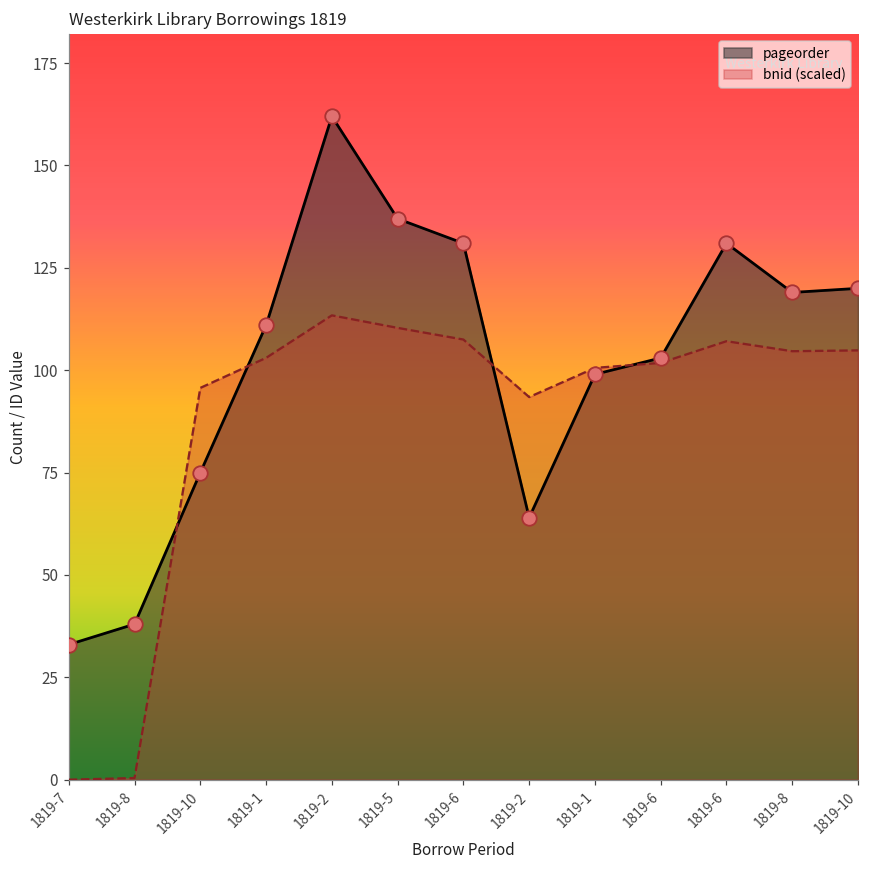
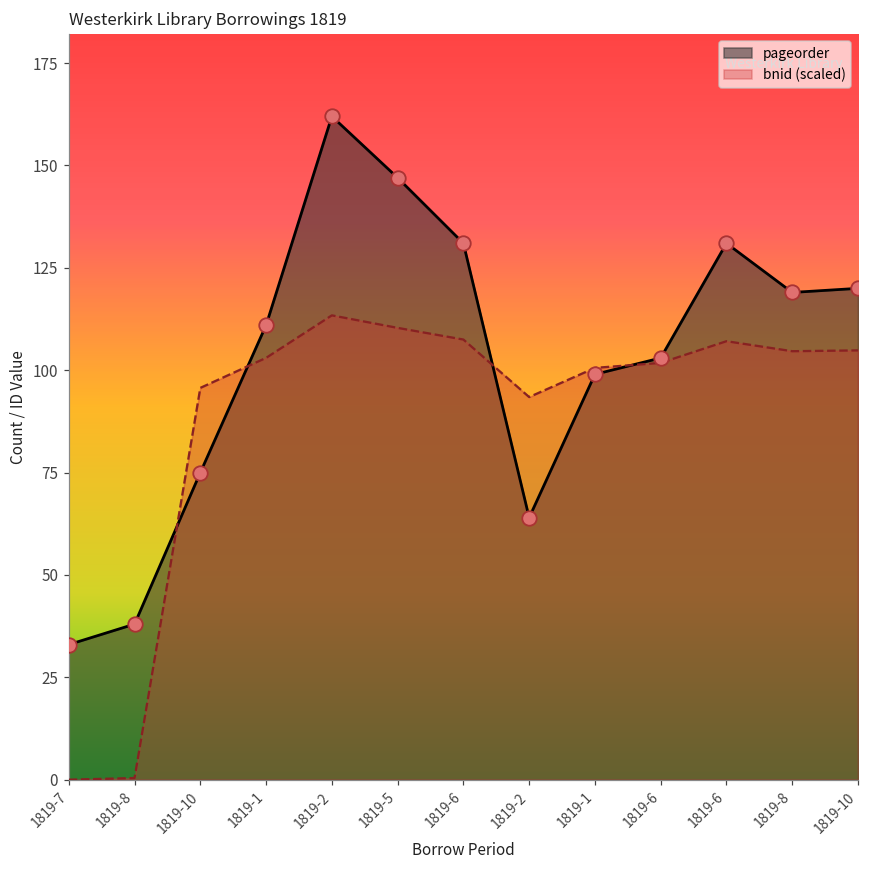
  {
    "pageorder": {
      "1819-7": 33,
-     "1819-5": 137
+     "1819-5": 147
    },
    "bnid (scaled)": {
      "1819-7": 0,
      "1819-5": 110
    }
  }
